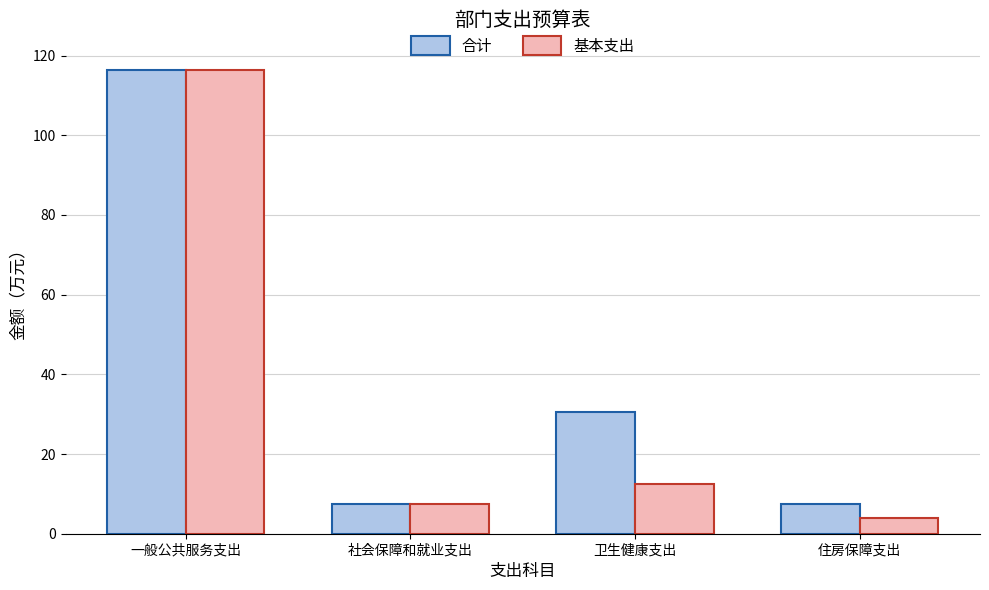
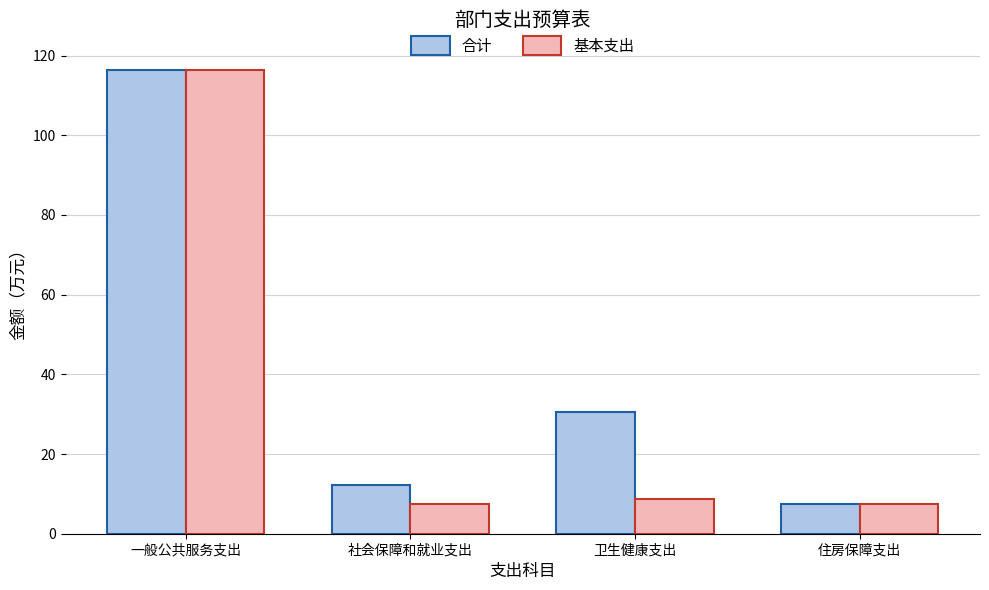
  {
    "合计": {
      "一般公共服务支出": 116,
-     "社会保障和就业支出": 7,
+     "社会保障和就业支出": 12,
      "卫生健康支出": 31,
      "住房保障支出": 8
    },
    "基本支出": {
      "一般公共服务支出": 116,
      "社会保障和就业支出": 8,
-     "卫生健康支出": 12,
-     "住房保障支出": 4
+     "卫生健康支出": 9,
+     "住房保障支出": 8
    }
  }
